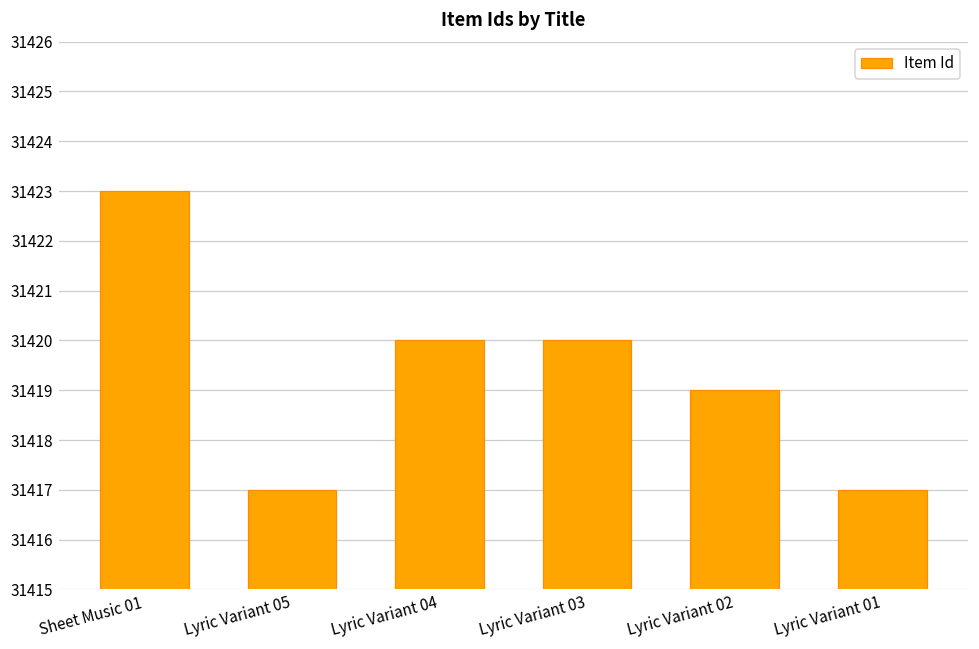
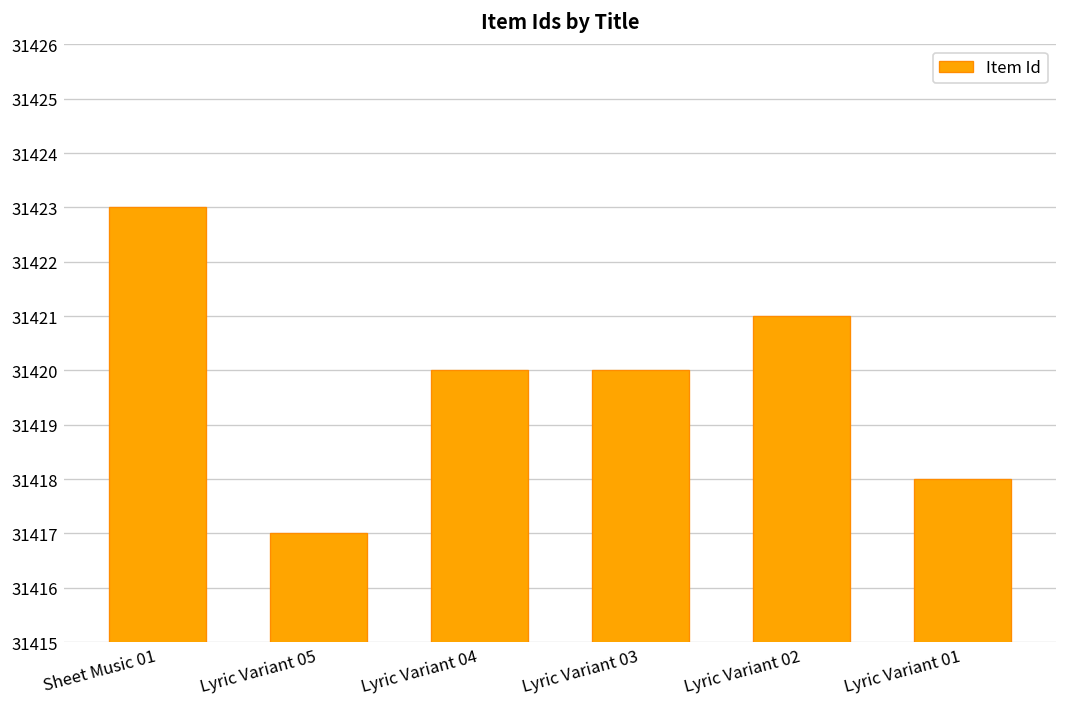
  {
    "Sheet Music 01": 31423,
    "Lyric Variant 05": 31417,
    "Lyric Variant 04": 31420,
    "Lyric Variant 03": 31420,
-   "Lyric Variant 02": 31419,
-   "Lyric Variant 01": 31417
+   "Lyric Variant 02": 31421,
+   "Lyric Variant 01": 31418
  }
